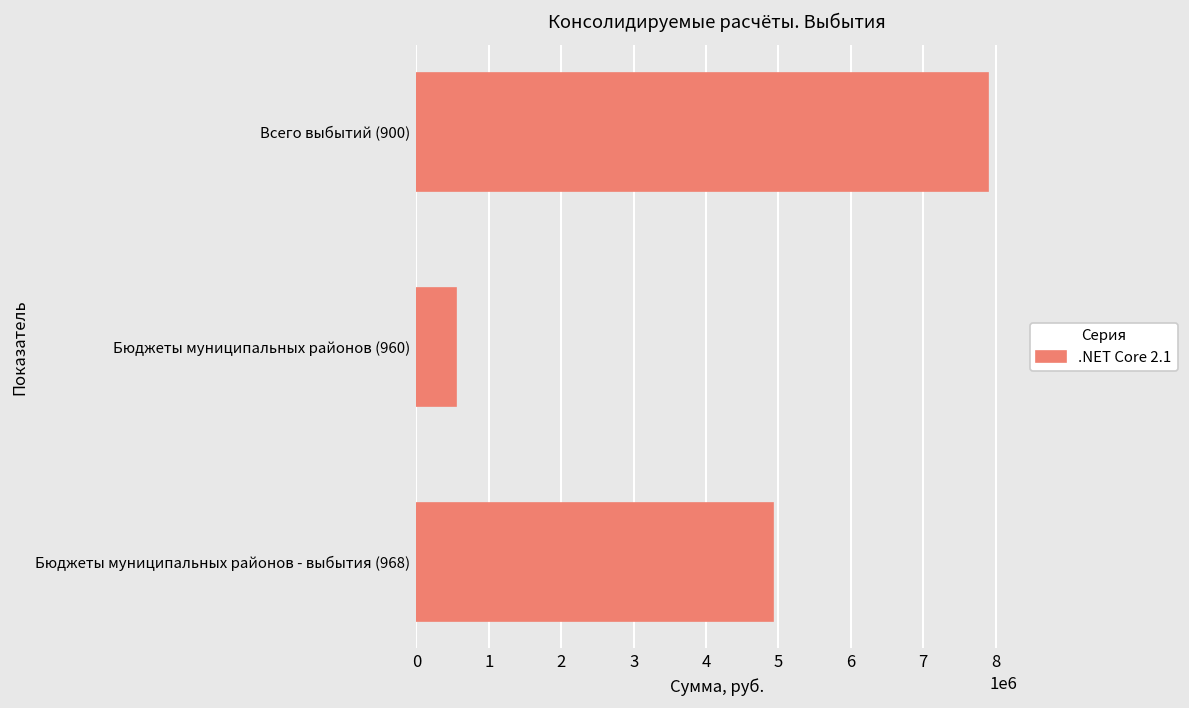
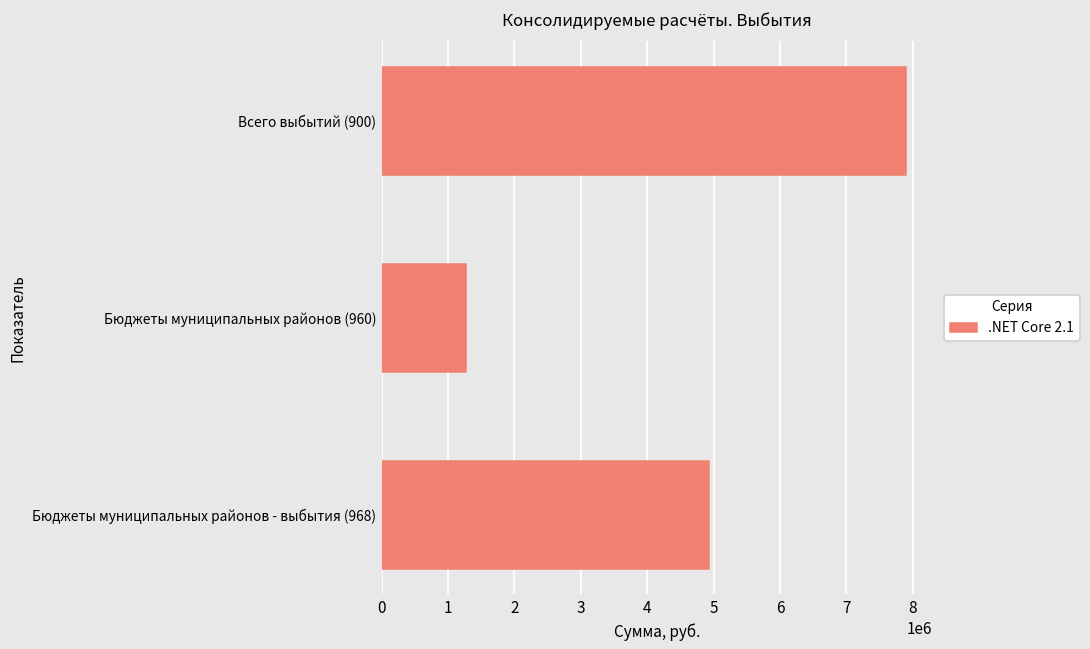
  {
    "Всего выбытий (900)": 7900000,
-   "Бюджеты муниципальных районов (960)": 600000,
+   "Бюджеты муниципальных районов (960)": 1300000,
    "Бюджеты муниципальных районов - выбытия (968)": 4900000
  }
